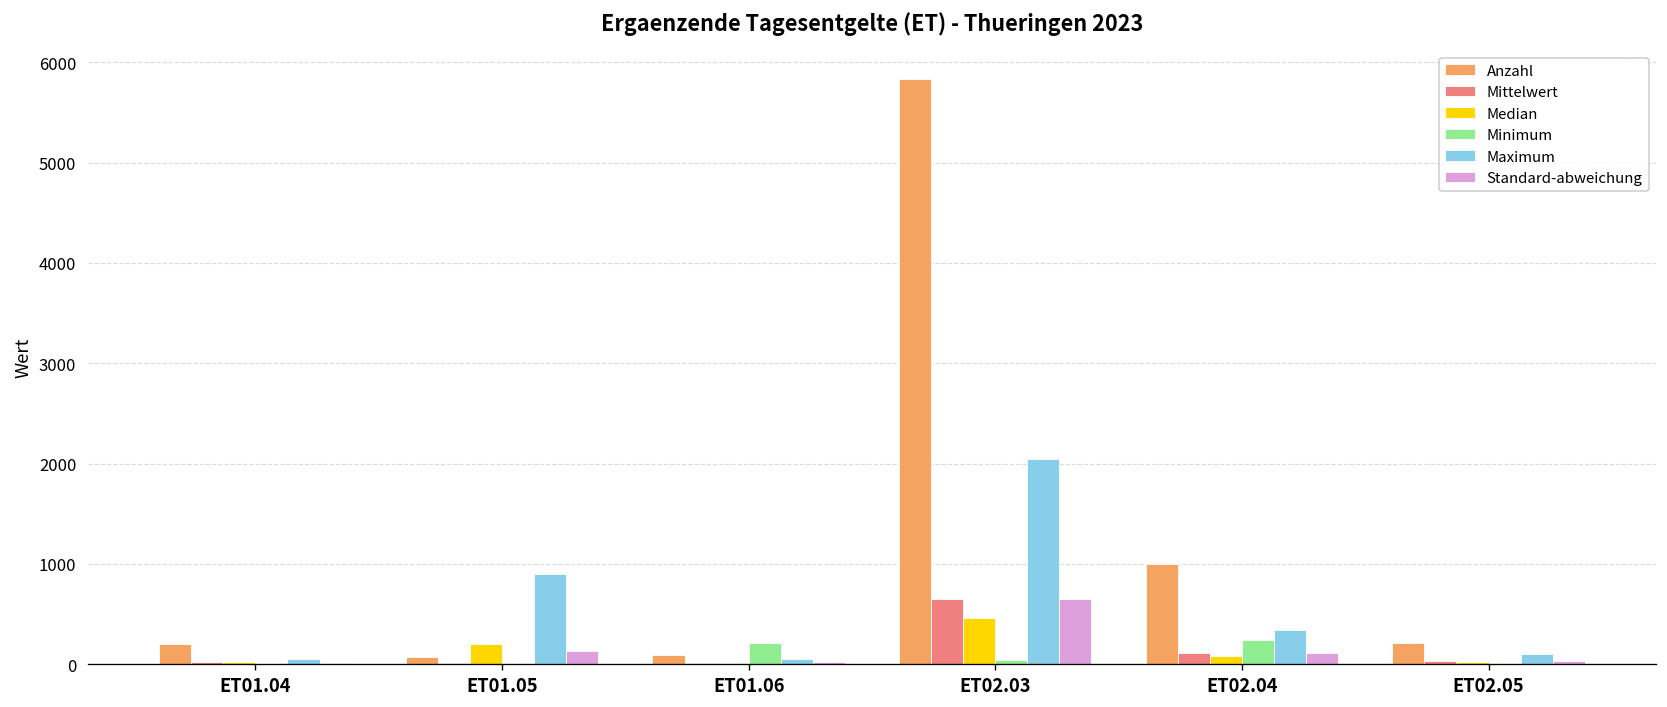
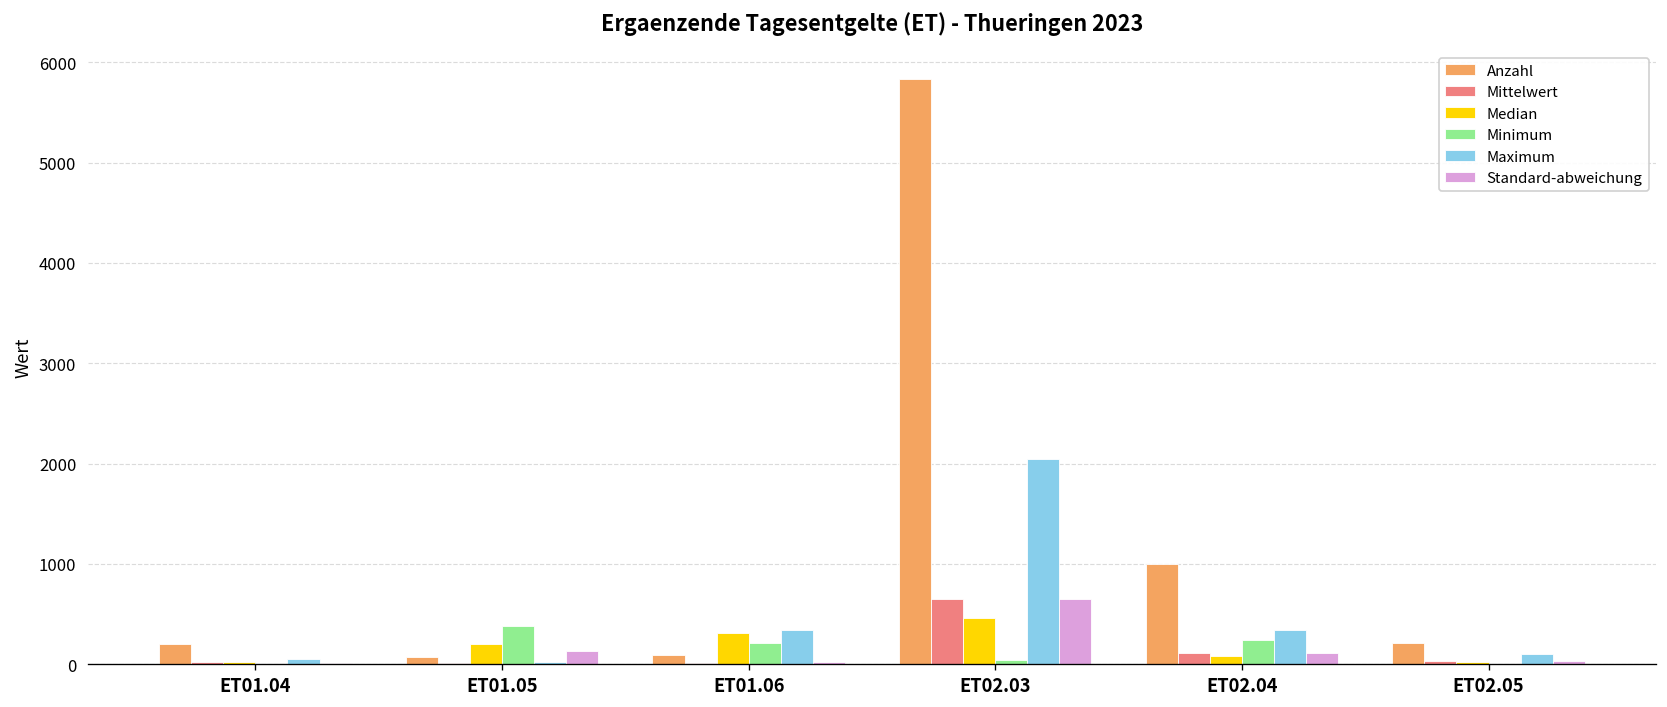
  {
    "Median": {
      "ET01.05": 200,
-     "ET01.06": 0,
+     "ET01.06": 300,
      "ET02.03": 500,
      "ET02.04": 100
    },
    "Minimum": {
-     "ET01.05": 0,
+     "ET01.05": 400,
      "ET01.06": 200,
      "ET02.03": 0,
      "ET02.04": 200,
      "ET02.05": 0
    },
    "Maximum": {
      "ET01.04": 0,
-     "ET01.05": 900,
-     "ET01.06": 100,
+     "ET01.05": 0,
+     "ET01.06": 300,
      "ET02.03": 2000,
      "ET02.04": 300,
      "ET02.05": 100
    },
    "Standard-abweichung": {
      "ET01.05": 100,
      "ET02.03": 600,
      "ET02.04": 100,
      "ET02.05": 0
    }
  }
